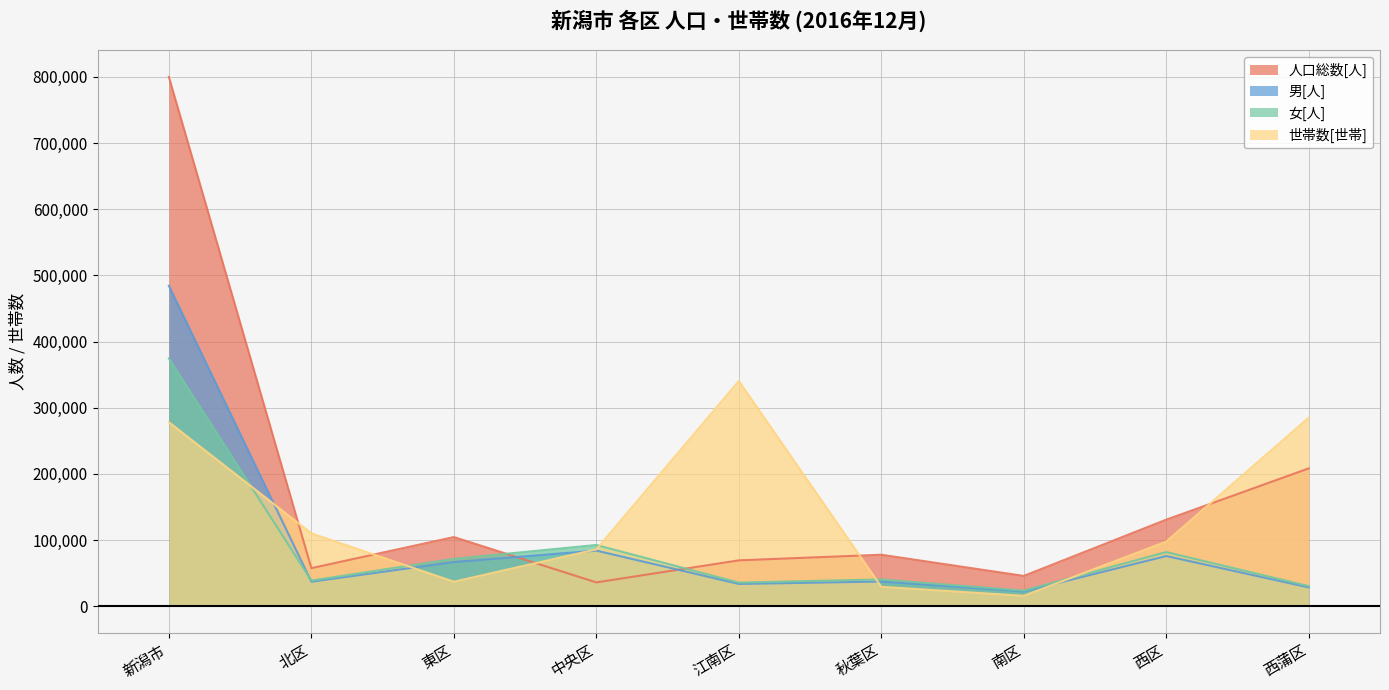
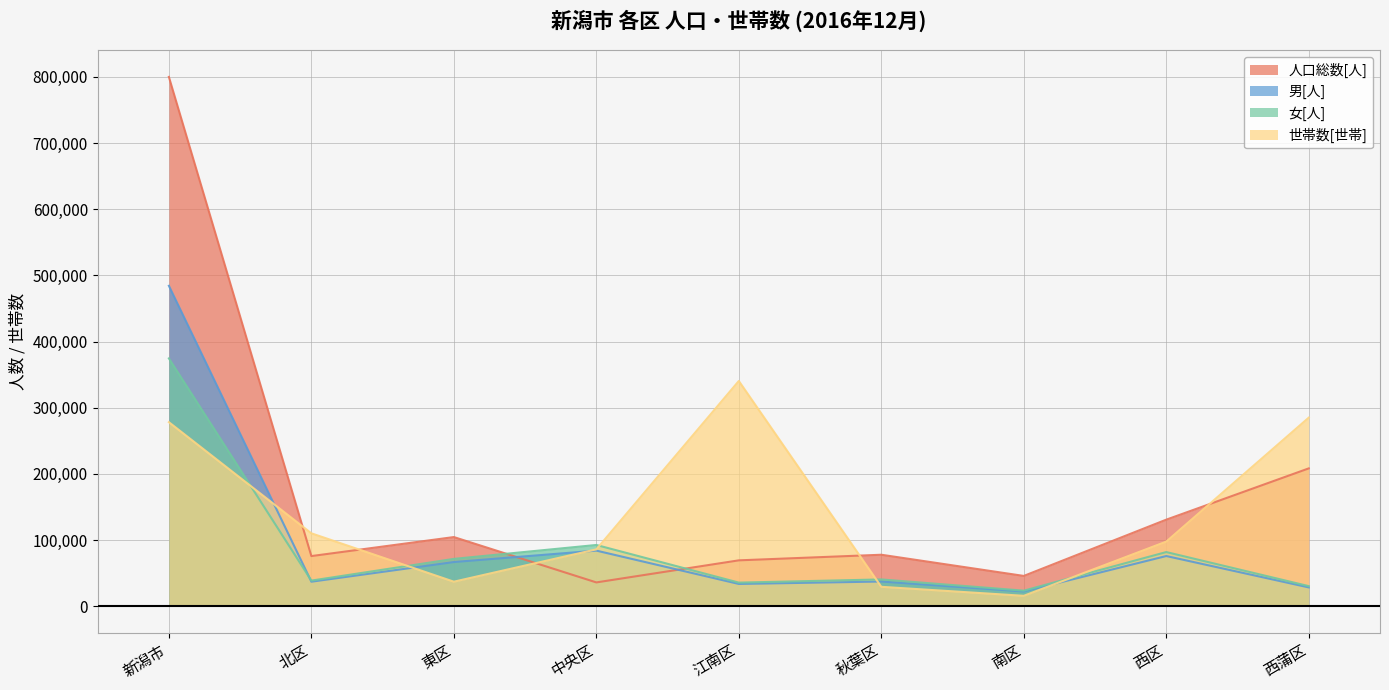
  {
    "人口総数[人]": {
      "新潟市": "800,000",
-     "北区": "60,000",
+     "北区": "80,000",
      "東区": "100,000",
      "中央区": "40,000",
      "江南区": "70,000",
      "秋葉区": "80,000",
      "南区": "50,000",
      "西区": "130,000",
      "西蒲区": "210,000"
    },
    "男[人]": {
      "新潟市": "480,000",
      "東区": "70,000",
      "西区": "80,000"
    },
    "女[人]": {
      "新潟市": "370,000",
      "東区": "70,000",
      "中央区": "90,000",
      "西区": "80,000"
    },
    "世帯数[世帯]": {
      "新潟市": "280,000",
      "北区": "110,000",
      "東区": "40,000",
      "江南区": "340,000",
      "秋葉区": "30,000",
      "南区": "20,000",
      "西区": "100,000",
      "西蒲区": "280,000"
    }
  }
